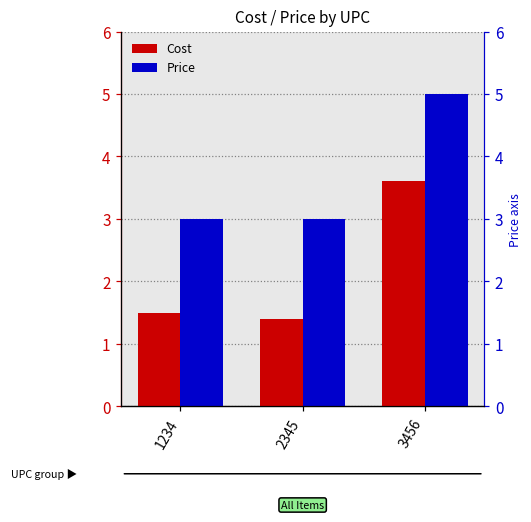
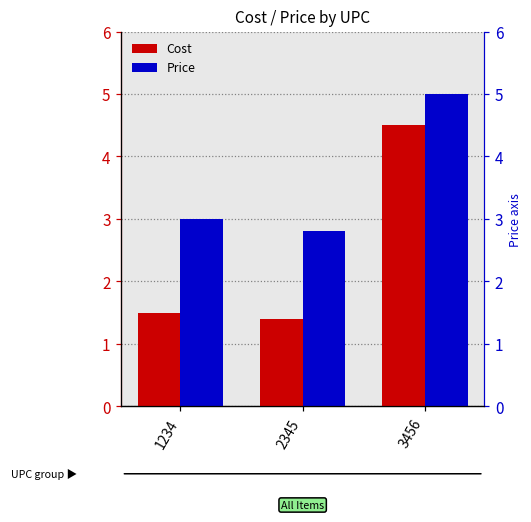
  {
    "Cost": {
      "1234": 1.5,
      "2345": 1.4,
-     "3456": 3.6
+     "3456": 4.5
    },
    "Price": {
      "1234": 3.0,
-     "2345": 3.0,
+     "2345": 2.8,
      "3456": 5.0
    }
  }
